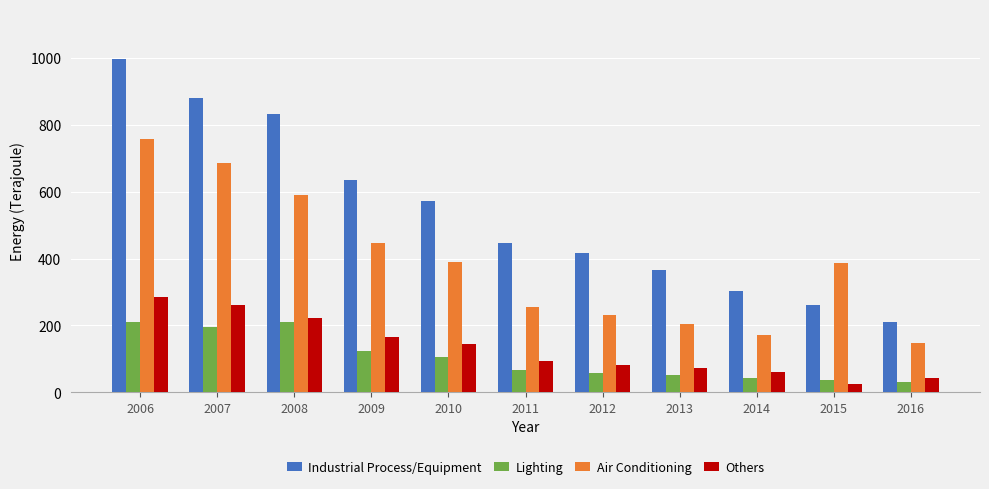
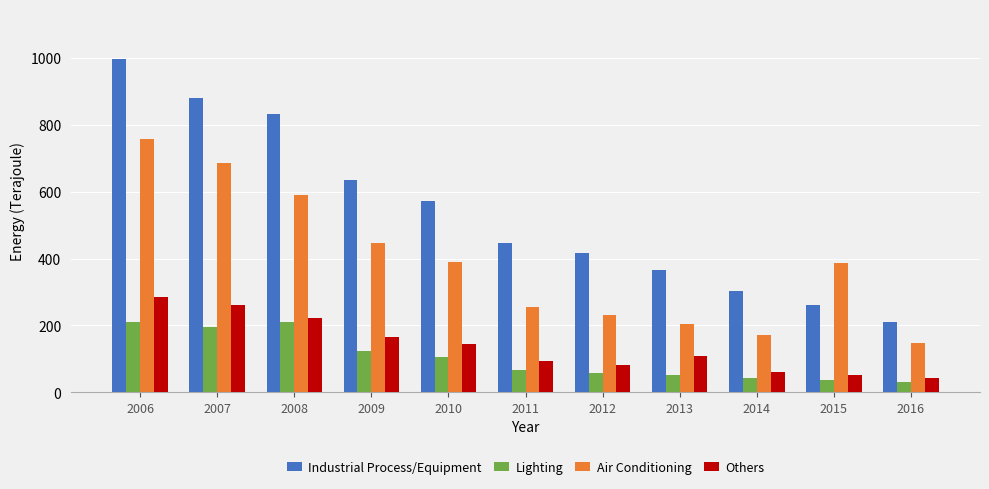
  {
    "Industrial Process/Equipment": {
      "2006": 1000,
      "2007": 880,
      "2008": 830,
      "2009": 640,
      "2010": 570,
      "2011": 450,
      "2012": 420,
      "2013": 370,
      "2014": 300,
      "2015": 260,
      "2016": 210
    },
    "Lighting": {
      "2006": 210,
      "2007": 190,
      "2008": 210,
      "2009": 120,
      "2010": 110,
      "2011": 70,
      "2012": 60,
      "2013": 50,
      "2014": 40,
      "2015": 40,
      "2016": 30
    },
    "Air Conditioning": {
      "2006": 760,
      "2007": 690,
      "2008": 590,
      "2009": 450,
      "2010": 390,
      "2011": 260,
      "2012": 230,
      "2013": 200,
      "2014": 170,
      "2015": 390,
      "2016": 150
    },
    "Others": {
      "2006": 280,
      "2007": 260,
      "2008": 220,
      "2009": 170,
      "2010": 150,
      "2011": 90,
      "2012": 80,
-     "2013": 70,
+     "2013": 110,
      "2014": 60,
-     "2015": 30,
+     "2015": 50,
      "2016": 40
    }
  }
